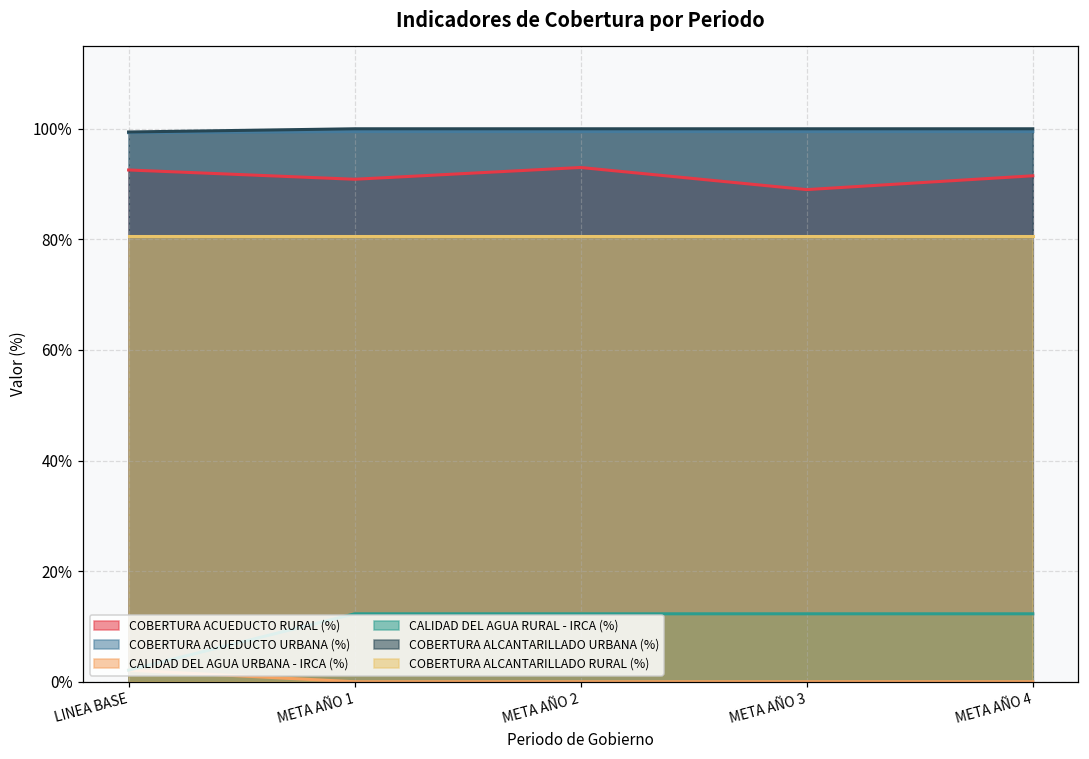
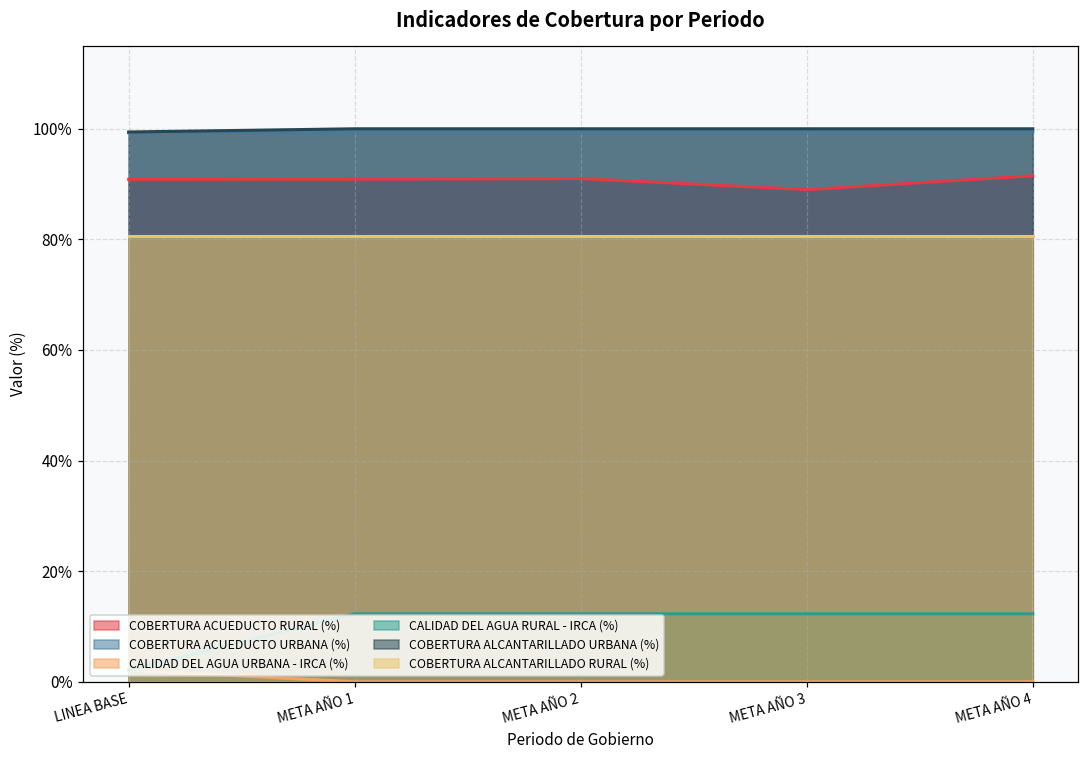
  {
    "COBERTURA ACUEDUCTO RURAL (%)": {
-     "LINEA BASE": "93%",
+     "LINEA BASE": "91%",
      "META AÑO 1": "91%",
-     "META AÑO 2": "93%",
+     "META AÑO 2": "91%",
      "META AÑO 3": "89%",
      "META AÑO 4": "92%"
    }
  }
